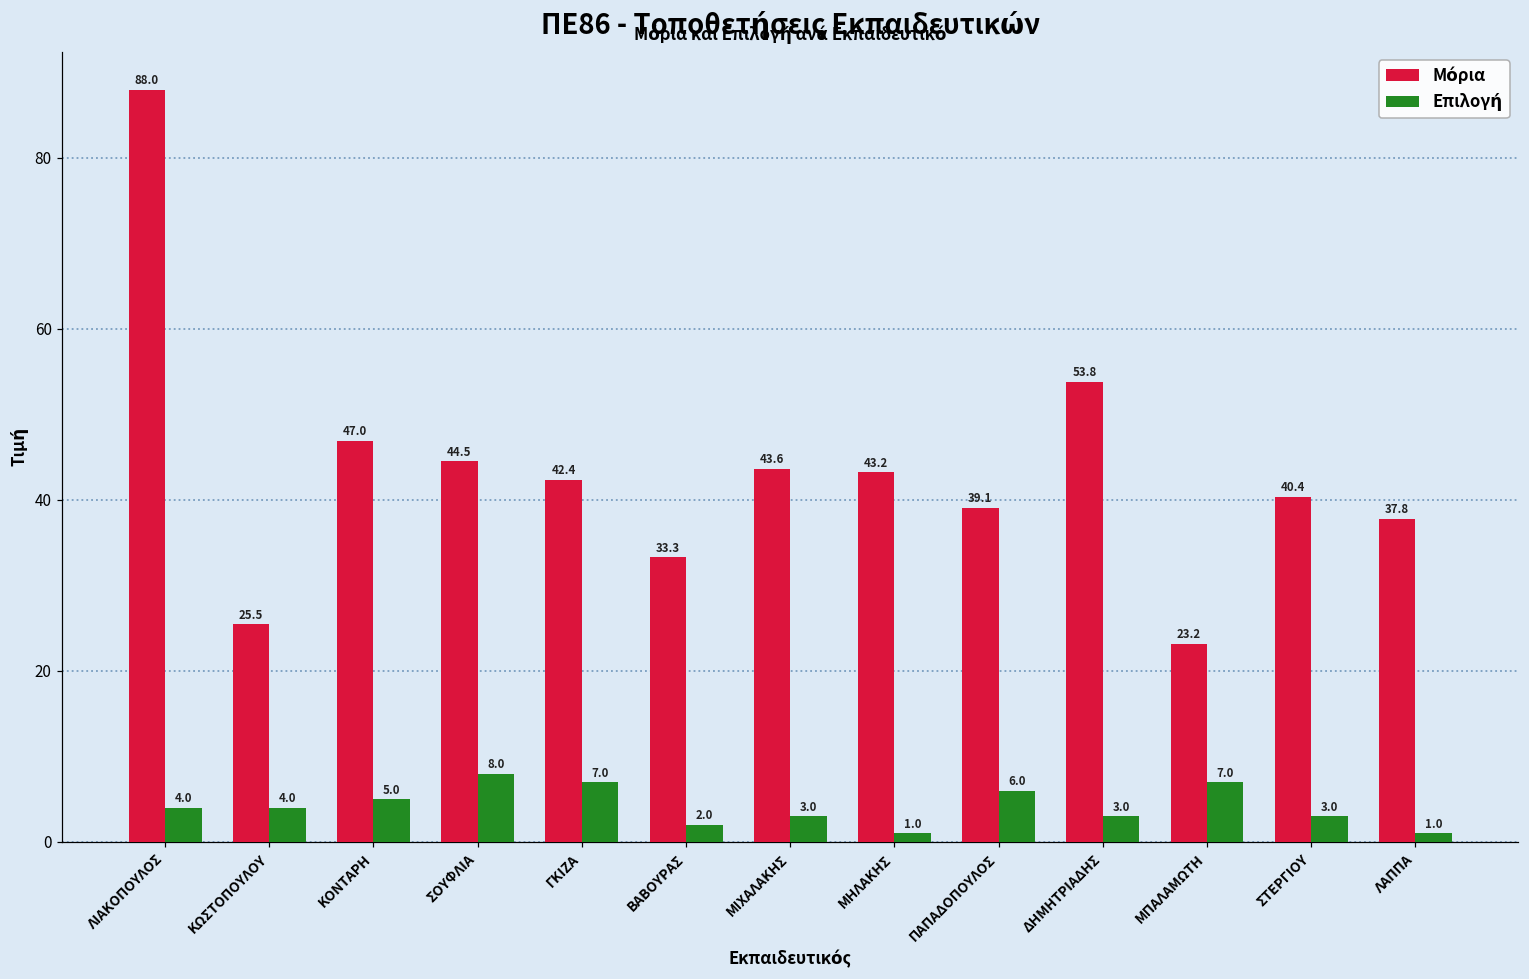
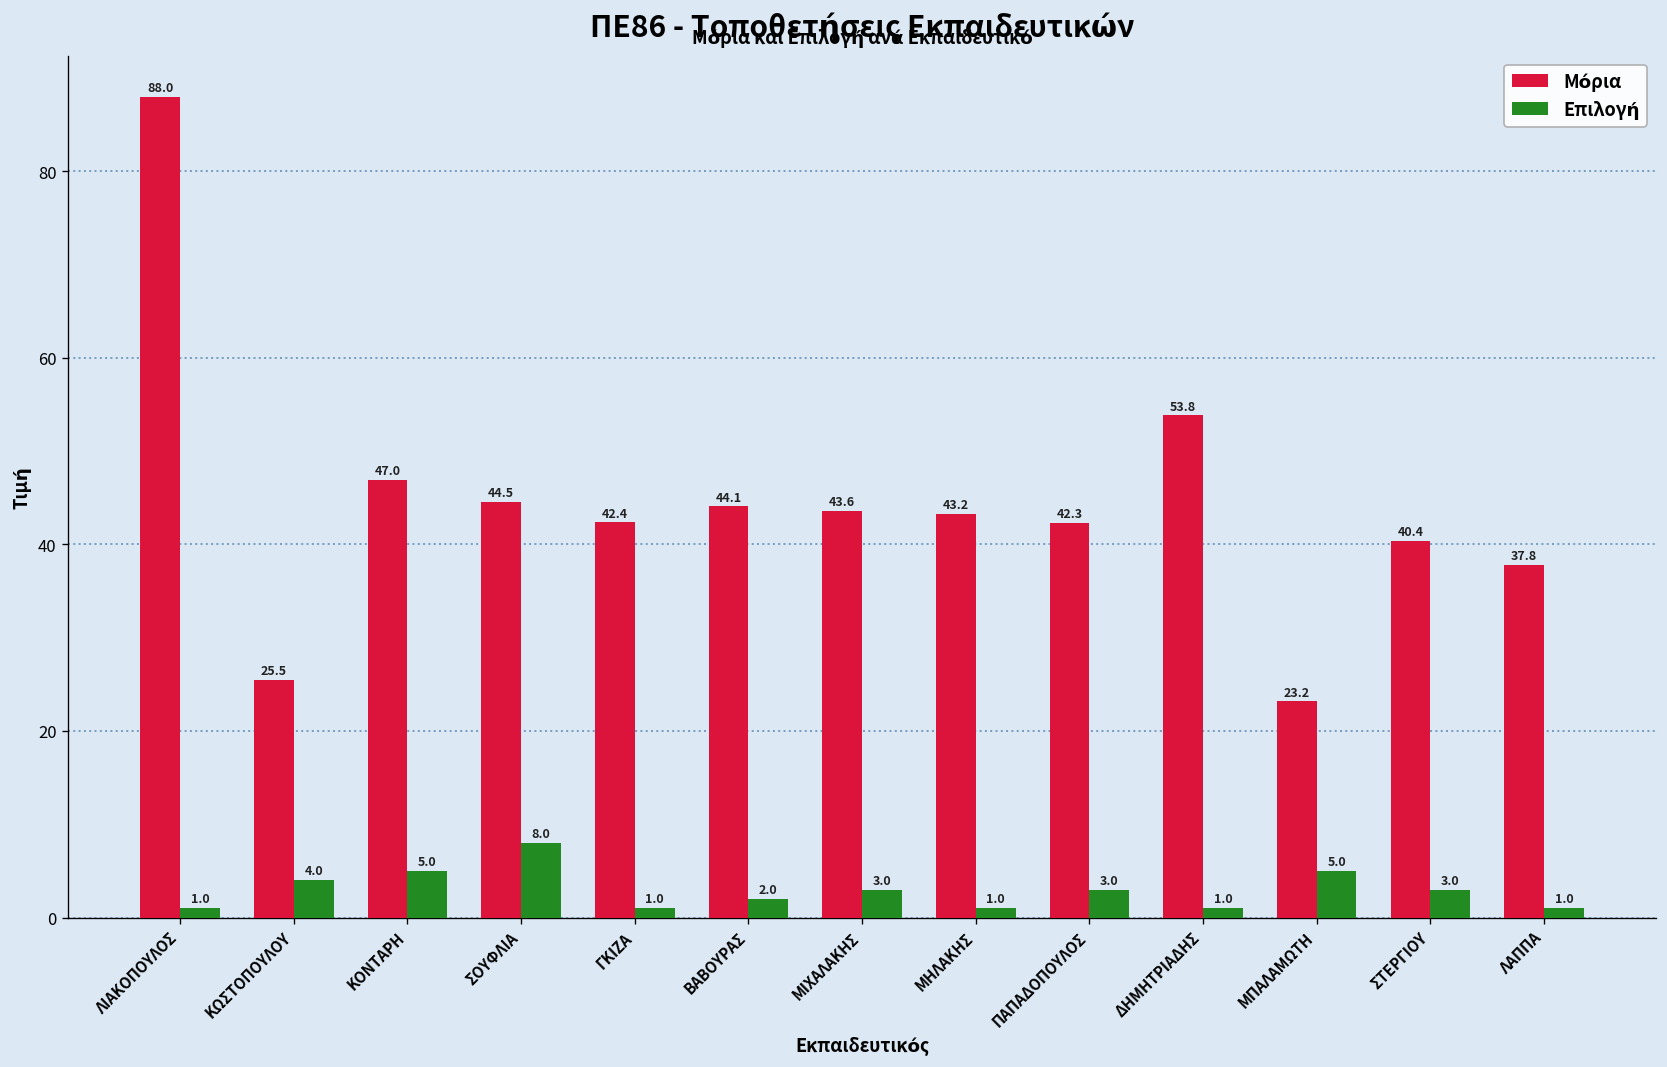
  {
    "Μόρια": {
      "ΛΙΑΚΟΠΟΥΛΟΣ": 88.0,
      "ΚΩΣΤΟΠΟΥΛΟΥ": 25.5,
      "ΚΟΝΤΑΡΗ": 47.0,
      "ΣΟΥΦΛΙΑ": 44.5,
      "ΓΚΙΖΑ": 42.4,
-     "ΒΑΒΟΥΡΑΣ": 33.3,
+     "ΒΑΒΟΥΡΑΣ": 44.1,
      "ΜΙΧΑΛΑΚΗΣ": 43.6,
      "ΜΗΛΑΚΗΣ": 43.2,
-     "ΠΑΠΑΔΟΠΟΥΛΟΣ": 39.1,
+     "ΠΑΠΑΔΟΠΟΥΛΟΣ": 42.3,
      "ΔΗΜΗΤΡΙΑΔΗΣ": 53.8,
      "ΜΠΑΛΑΜΩΤΗ": 23.2,
      "ΣΤΕΡΓΙΟΥ": 40.4,
      "ΛΑΠΠΑ": 37.8
    },
    "Επιλογή": {
-     "ΛΙΑΚΟΠΟΥΛΟΣ": 4.0,
+     "ΛΙΑΚΟΠΟΥΛΟΣ": 1.0,
      "ΚΩΣΤΟΠΟΥΛΟΥ": 4.0,
      "ΚΟΝΤΑΡΗ": 5.0,
      "ΣΟΥΦΛΙΑ": 8.0,
-     "ΓΚΙΖΑ": 7.0,
+     "ΓΚΙΖΑ": 1.0,
      "ΒΑΒΟΥΡΑΣ": 2.0,
      "ΜΙΧΑΛΑΚΗΣ": 3.0,
      "ΜΗΛΑΚΗΣ": 1.0,
-     "ΠΑΠΑΔΟΠΟΥΛΟΣ": 6.0,
-     "ΔΗΜΗΤΡΙΑΔΗΣ": 3.0,
-     "ΜΠΑΛΑΜΩΤΗ": 7.0,
+     "ΠΑΠΑΔΟΠΟΥΛΟΣ": 3.0,
+     "ΔΗΜΗΤΡΙΑΔΗΣ": 1.0,
+     "ΜΠΑΛΑΜΩΤΗ": 5.0,
      "ΣΤΕΡΓΙΟΥ": 3.0,
      "ΛΑΠΠΑ": 1.0
    }
  }
